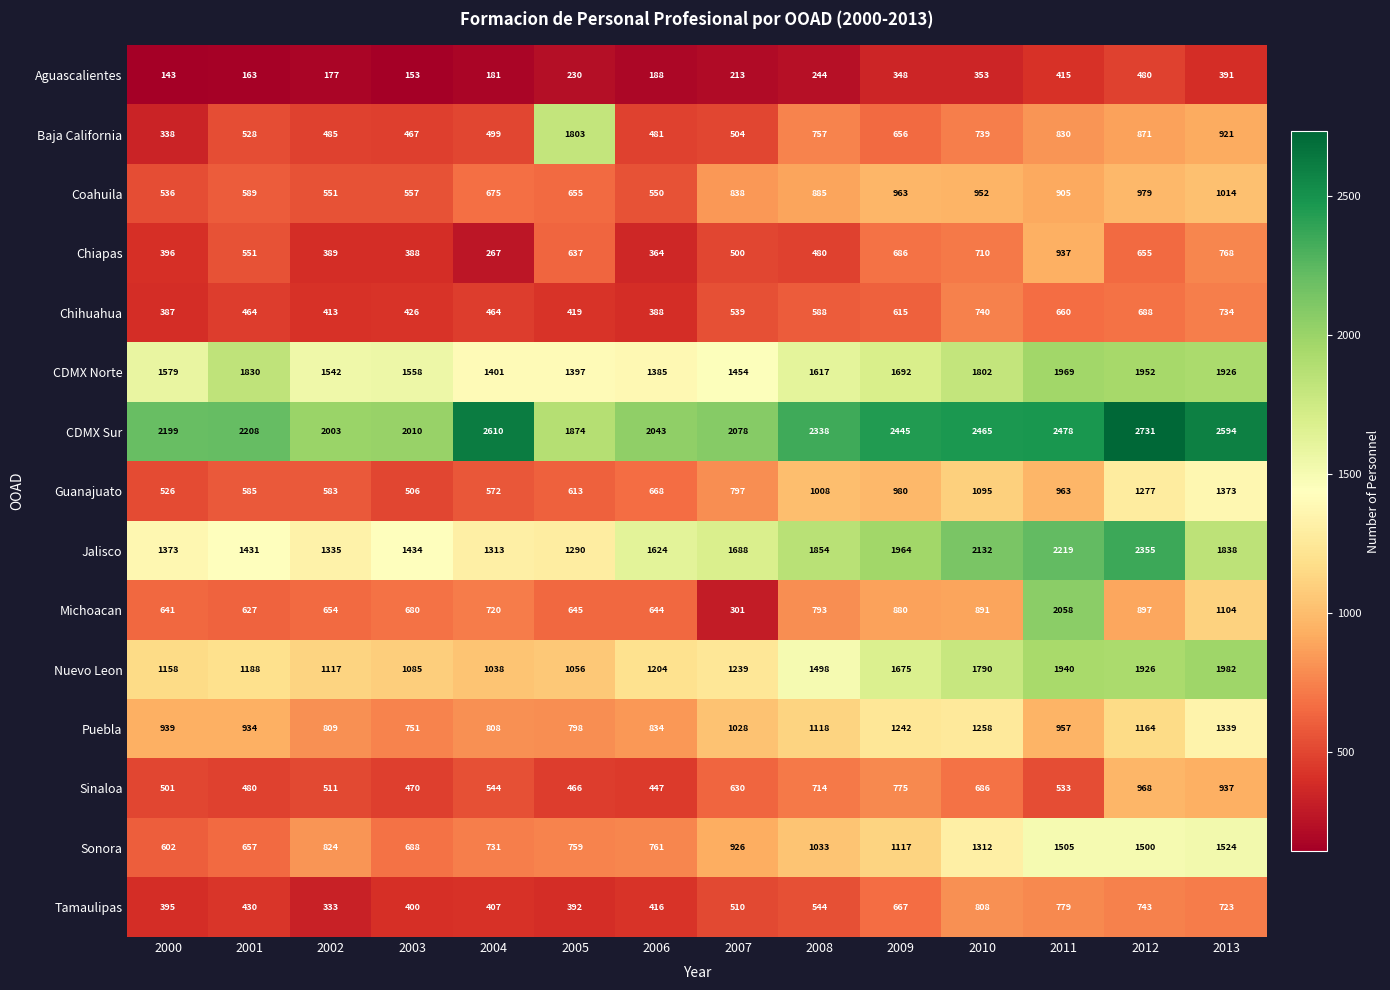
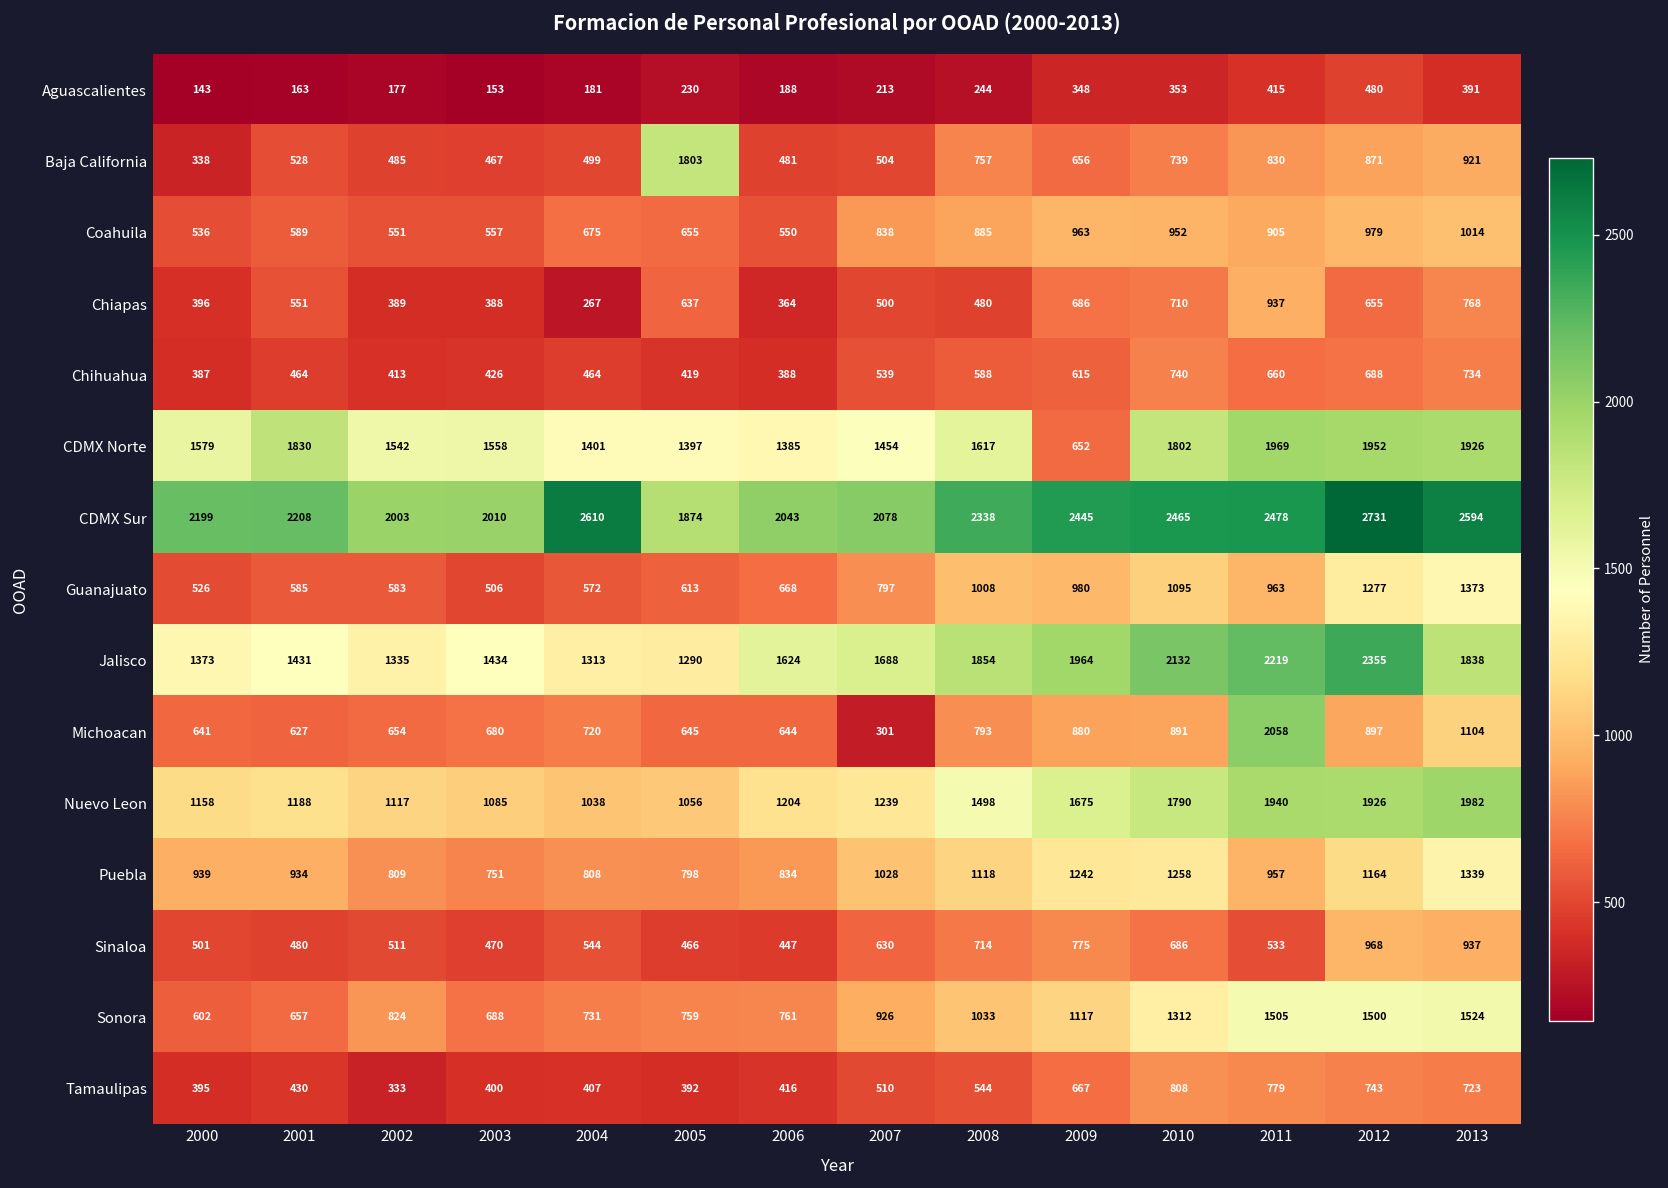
  {
    "CDMX Norte": {
      "2000": 1579,
      "2001": 1830,
      "2002": 1542,
      "2003": 1558,
      "2004": 1401,
      "2005": 1397,
      "2006": 1385,
      "2007": 1454,
      "2008": 1617,
-     "2009": 1692,
+     "2009": 652,
      "2010": 1802,
      "2011": 1969,
      "2012": 1952,
      "2013": 1926
    }
  }
